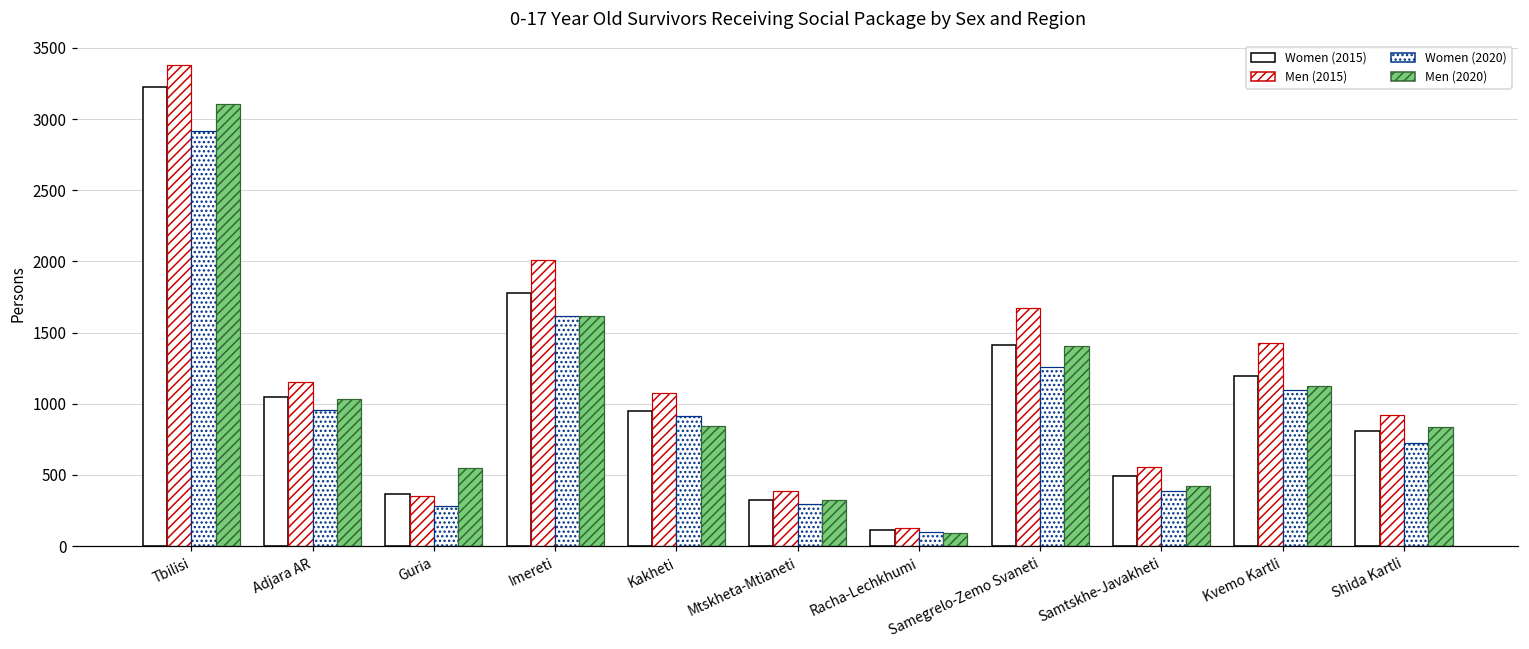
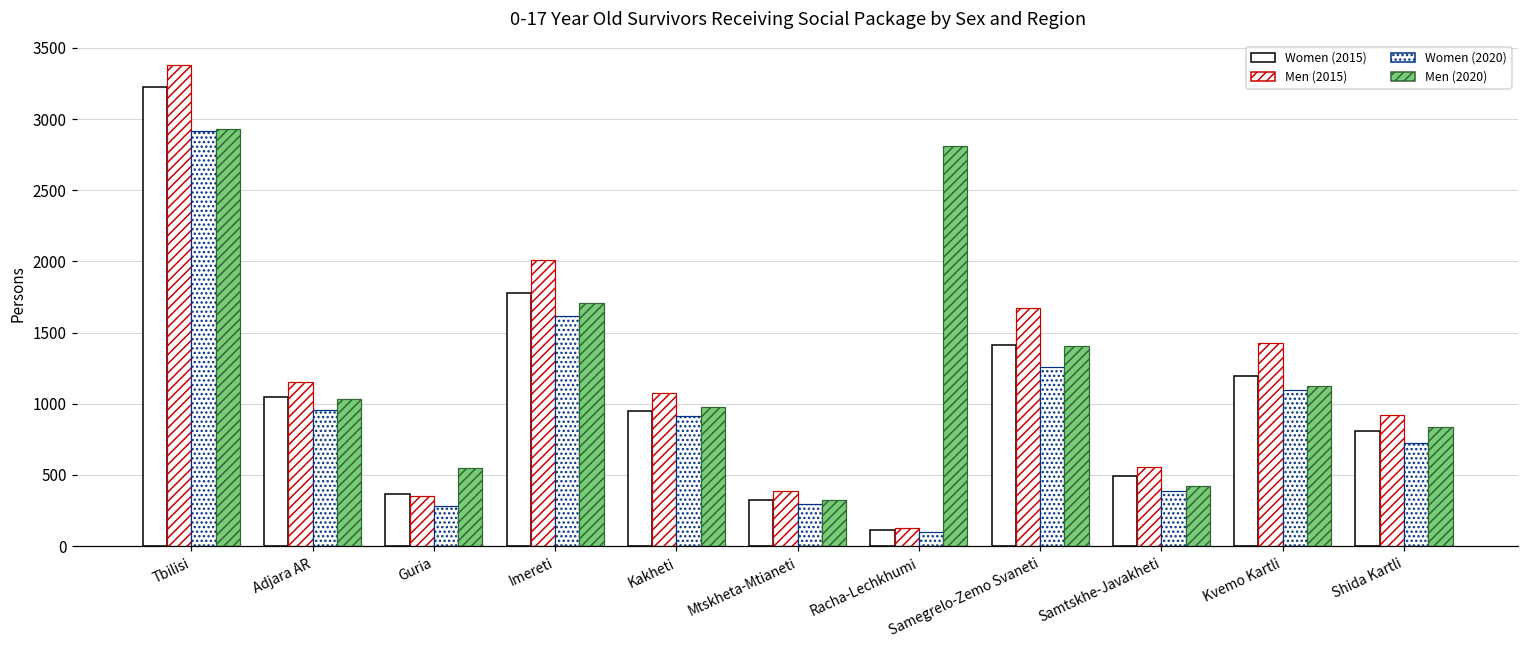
  {
    "Men (2020)": {
-     "Tbilisi": 3110,
+     "Tbilisi": 2930,
      "Adjara AR": 1040,
      "Guria": 550,
-     "Imereti": 1620,
-     "Kakheti": 840,
+     "Imereti": 1710,
+     "Kakheti": 980,
      "Mtskheta-Mtianeti": 320,
-     "Racha-Lechkhumi": 90,
+     "Racha-Lechkhumi": 2810,
      "Samegrelo-Zemo Svaneti": 1410,
      "Samtskhe-Javakheti": 420,
      "Kvemo Kartli": 1120,
      "Shida Kartli": 840
    }
  }
